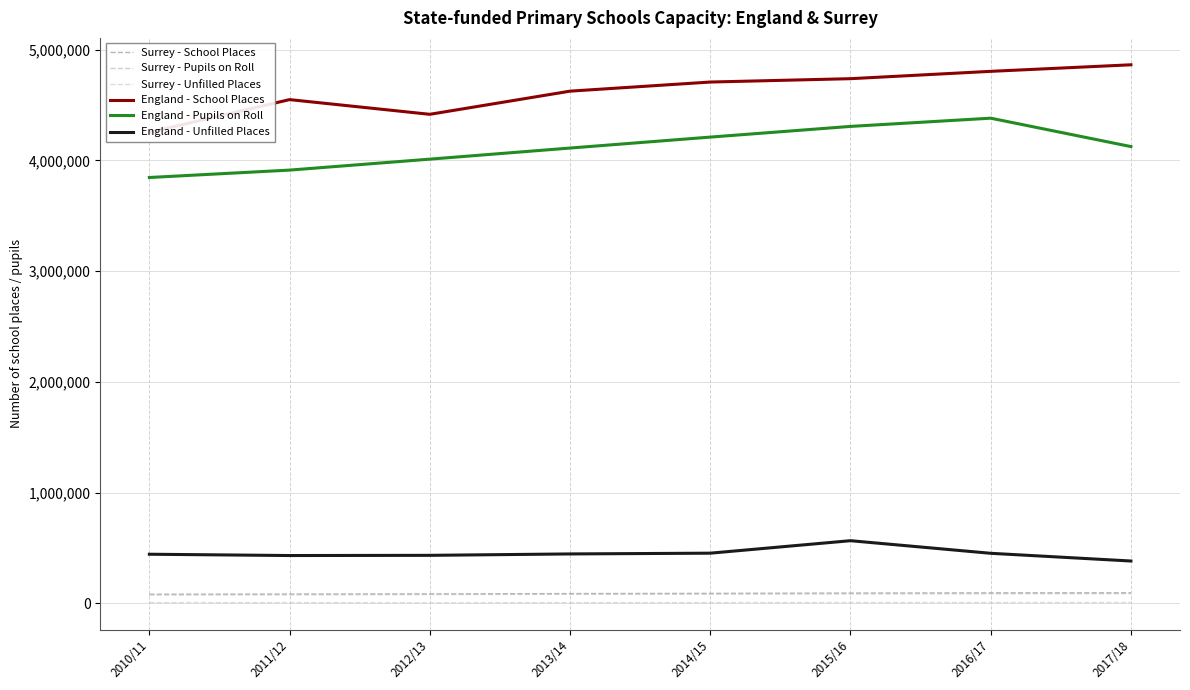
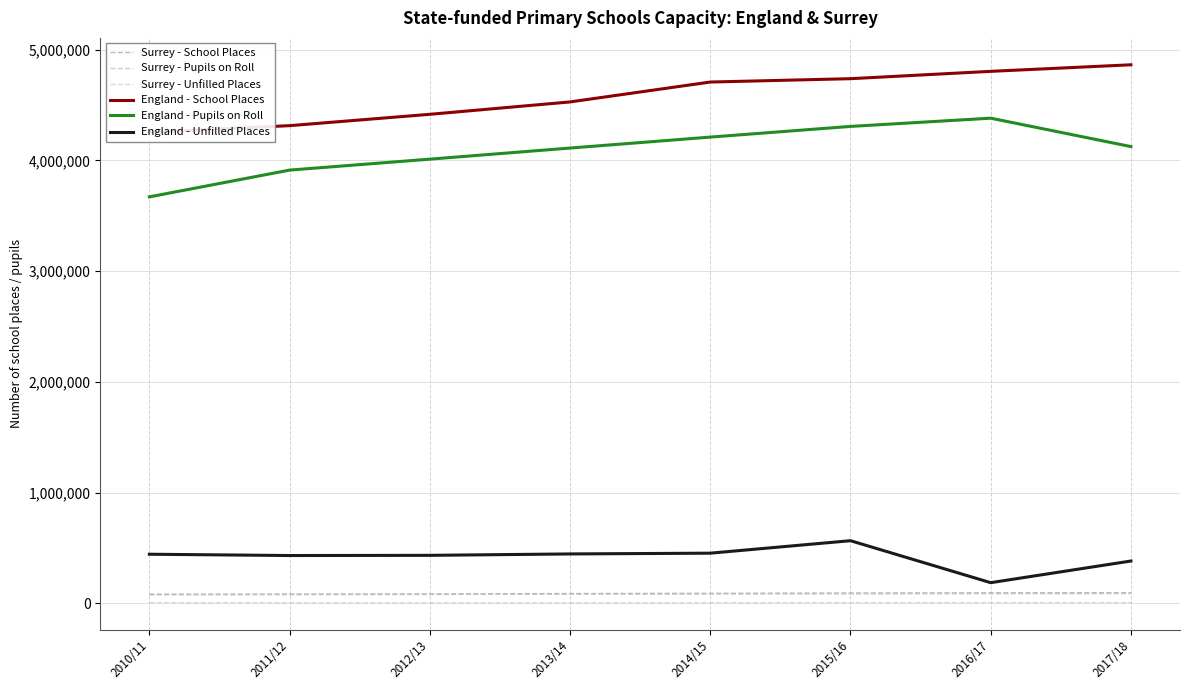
  {
    "England - School Places": {
-     "2011/12": "4,550,000",
+     "2011/12": "4,310,000",
      "2012/13": "4,420,000",
-     "2013/14": "4,630,000",
+     "2013/14": "4,530,000",
      "2014/15": "4,710,000",
      "2015/16": "4,740,000",
      "2016/17": "4,800,000",
      "2017/18": "4,860,000"
    },
    "England - Pupils on Roll": {
-     "2010/11": "3,850,000",
+     "2010/11": "3,670,000",
      "2011/12": "3,910,000",
      "2012/13": "4,010,000",
      "2013/14": "4,110,000",
      "2014/15": "4,210,000",
      "2015/16": "4,310,000",
      "2016/17": "4,380,000",
      "2017/18": "4,120,000"
    },
    "England - Unfilled Places": {
      "2010/11": "440,000",
      "2011/12": "430,000",
      "2012/13": "430,000",
      "2013/14": "450,000",
      "2014/15": "450,000",
      "2015/16": "570,000",
-     "2016/17": "450,000",
+     "2016/17": "190,000",
      "2017/18": "380,000"
    }
  }
